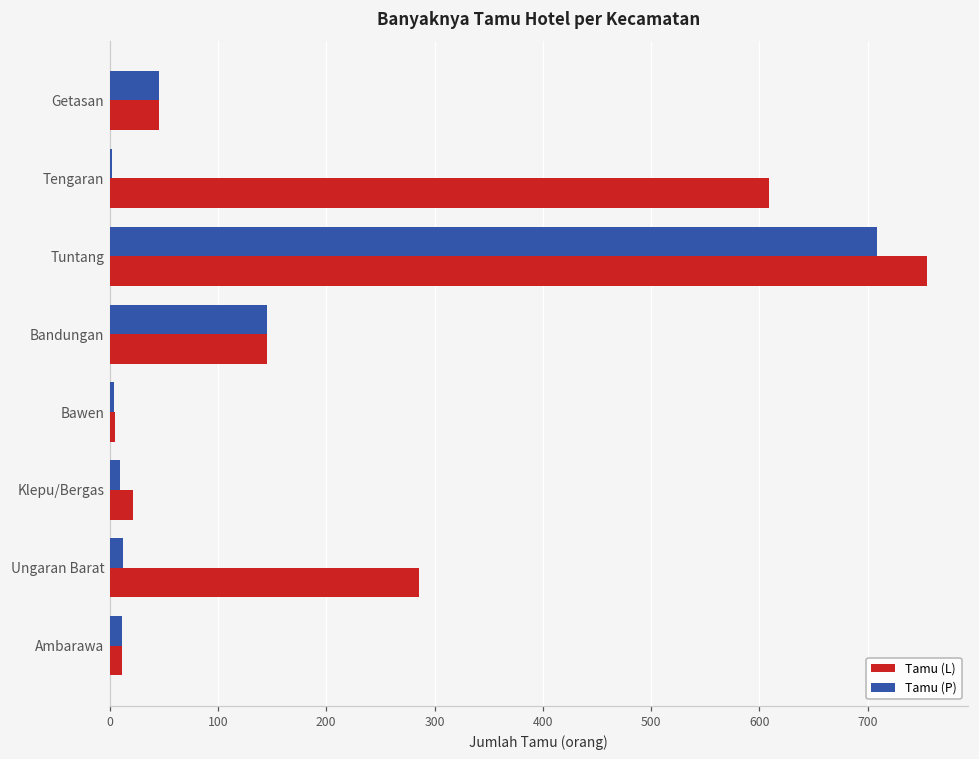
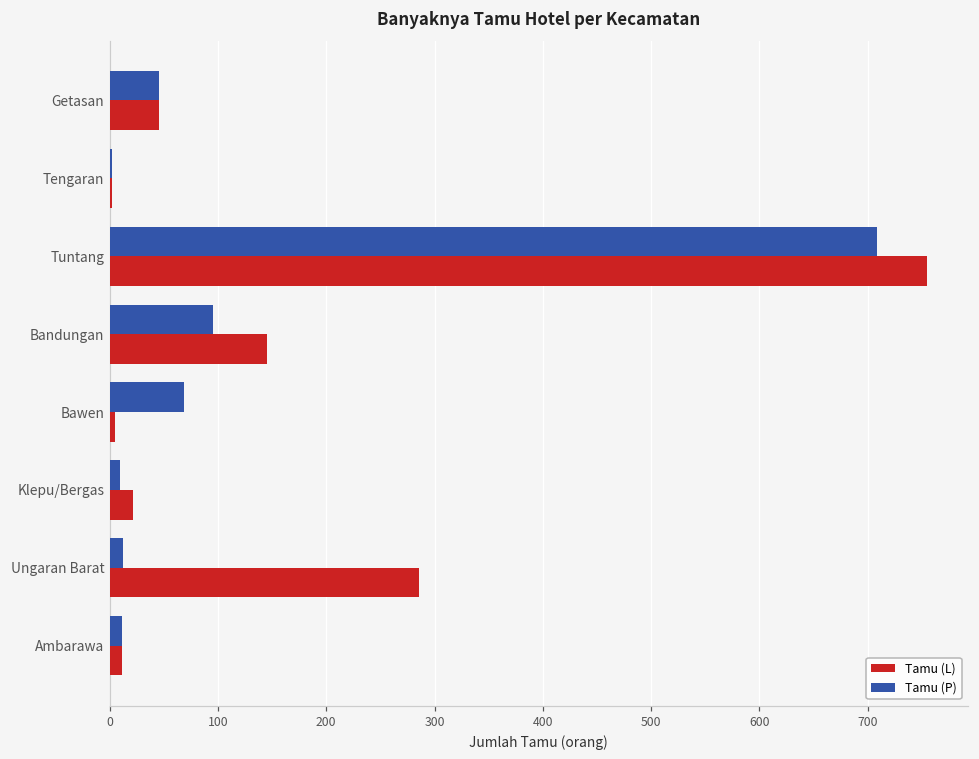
  {
    "Tamu (L)": {
      "Getasan": 50,
-     "Tengaran": 610,
+     "Tengaran": 0,
      "Tuntang": 760,
      "Bandungan": 150,
      "Bawen": 0,
      "Klepu/Bergas": 20,
      "Ungaran Barat": 290,
      "Ambarawa": 10
    },
    "Tamu (P)": {
      "Getasan": 50,
      "Tuntang": 710,
-     "Bandungan": 150,
-     "Bawen": 0,
+     "Bandungan": 100,
+     "Bawen": 70,
      "Klepu/Bergas": 10,
      "Ungaran Barat": 10,
      "Ambarawa": 10
    }
  }
